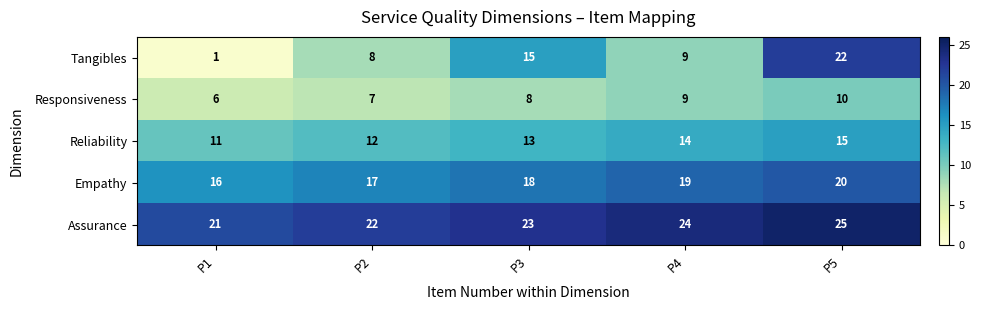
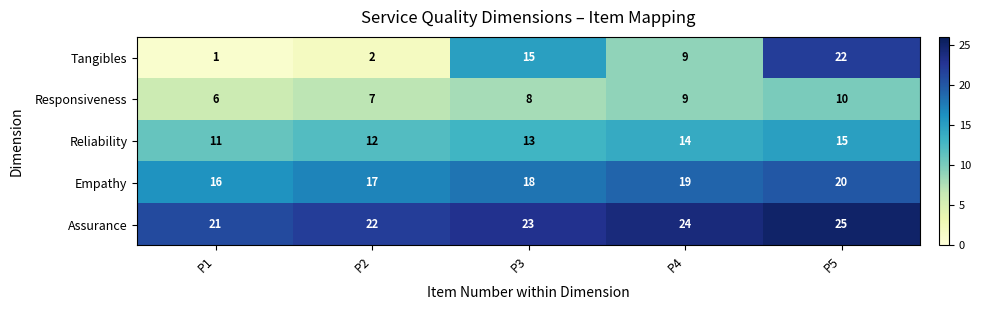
  {
    "Tangibles": {
      "P1": 1,
-     "P2": 8,
+     "P2": 2,
      "P3": 15,
      "P4": 9,
      "P5": 22
    },
    "Responsiveness": {
      "P1": 6,
      "P2": 7,
      "P3": 8,
      "P4": 9,
      "P5": 10
    },
    "Reliability": {
      "P1": 11,
      "P2": 12,
      "P3": 13,
      "P4": 14,
      "P5": 15
    },
    "Empathy": {
      "P1": 16,
      "P2": 17,
      "P3": 18,
      "P4": 19,
      "P5": 20
    },
    "Assurance": {
      "P1": 21,
      "P2": 22,
      "P3": 23,
      "P4": 24,
      "P5": 25
    }
  }
